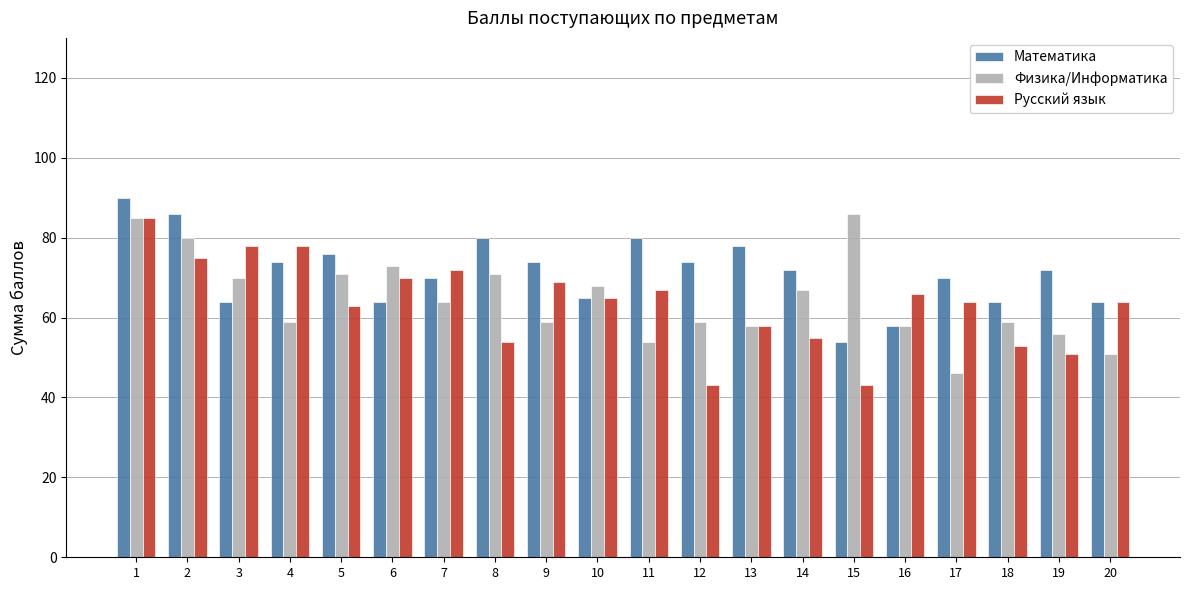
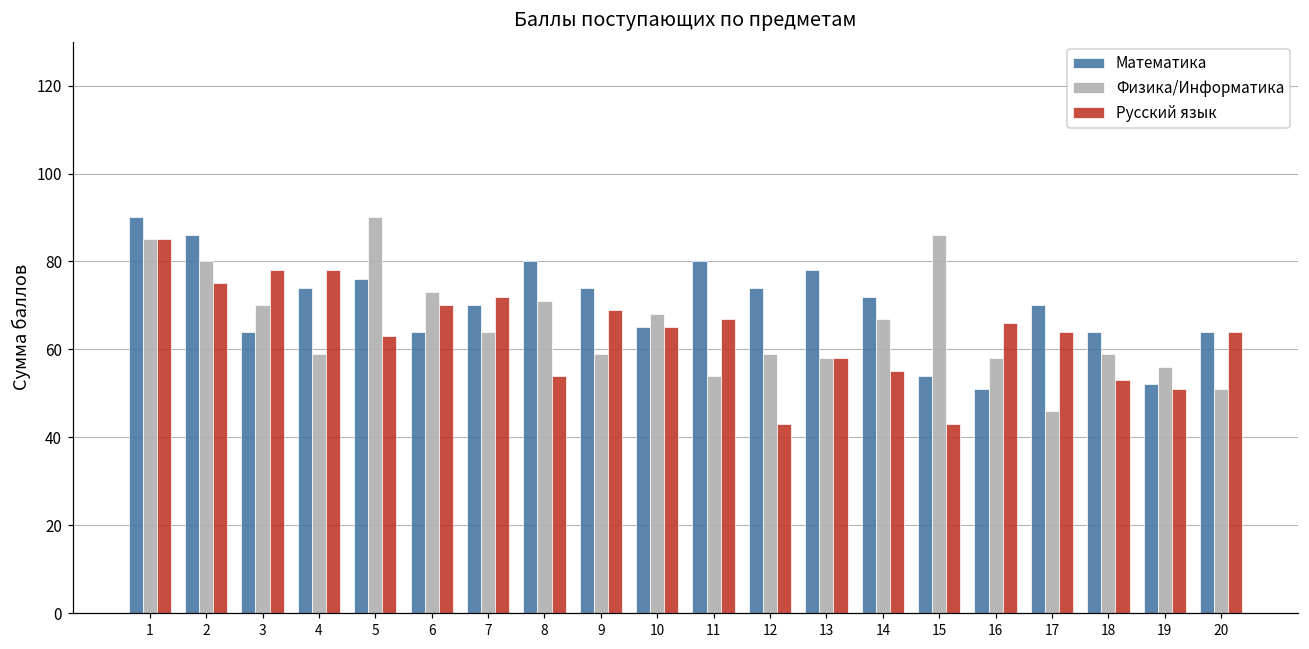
  {
    "Математика": {
      "1": 90,
      "2": 86,
      "3": 64,
      "4": 74,
      "5": 76,
      "6": 64,
      "7": 70,
      "8": 80,
      "9": 74,
      "10": 65,
      "11": 80,
      "12": 74,
      "13": 78,
      "14": 72,
      "15": 54,
-     "16": 58,
+     "16": 51,
      "17": 70,
      "18": 64,
-     "19": 72,
+     "19": 52,
      "20": 64
    },
    "Физика/Информатика": {
      "1": 85,
      "2": 80,
      "3": 70,
      "4": 59,
-     "5": 71,
+     "5": 90,
      "6": 73,
      "7": 64,
      "8": 71,
      "9": 59,
      "10": 68,
      "11": 54,
      "12": 59,
      "13": 58,
      "14": 67,
      "15": 86,
      "16": 58,
      "17": 46,
      "18": 59,
      "19": 56,
      "20": 51
    },
    "Русский язык": {
      "1": 85,
      "2": 75,
      "3": 78,
      "4": 78,
      "5": 63,
      "6": 70,
      "7": 72,
      "8": 54,
      "9": 69,
      "10": 65,
      "11": 67,
      "12": 43,
      "13": 58,
      "14": 55,
      "15": 43,
      "16": 66,
      "17": 64,
      "18": 53,
      "19": 51,
      "20": 64
    }
  }
